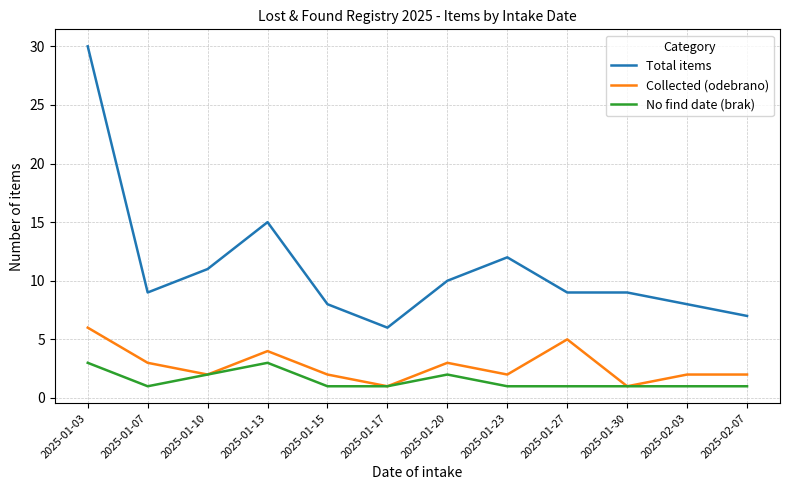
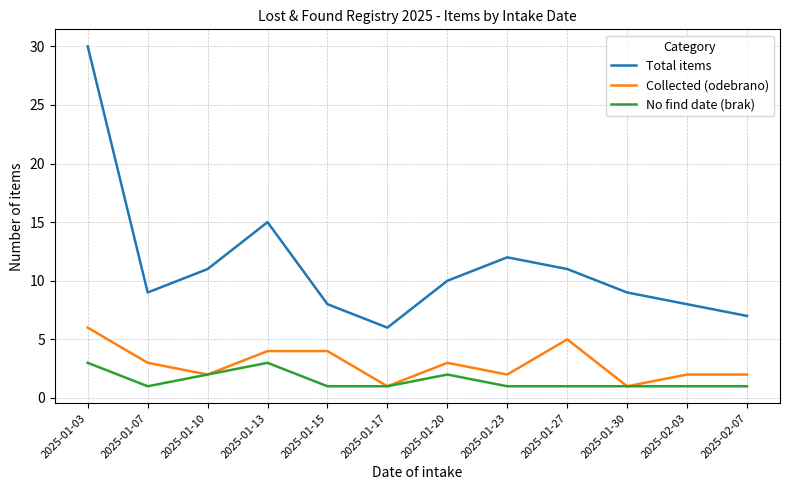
  {
    "Total items": {
      "2025-01-03": 30,
      "2025-01-07": 9,
      "2025-01-10": 11,
      "2025-01-13": 15,
      "2025-01-15": 8,
      "2025-01-17": 6,
      "2025-01-20": 10,
      "2025-01-23": 12,
-     "2025-01-27": 9,
+     "2025-01-27": 11,
      "2025-01-30": 9,
      "2025-02-03": 8,
      "2025-02-07": 7
    },
    "Collected (odebrano)": {
      "2025-01-03": 6,
      "2025-01-07": 3,
      "2025-01-13": 4,
-     "2025-01-15": 2,
+     "2025-01-15": 4,
      "2025-01-20": 3,
      "2025-01-23": 2,
      "2025-01-27": 5,
      "2025-02-03": 2,
      "2025-02-07": 2
    },
    "No find date (brak)": {
      "2025-01-03": 3,
      "2025-01-07": 1,
      "2025-01-13": 3,
      "2025-01-15": 1,
      "2025-01-20": 2,
      "2025-01-23": 1,
      "2025-01-27": 1,
      "2025-02-03": 1,
      "2025-02-07": 1
    }
  }
